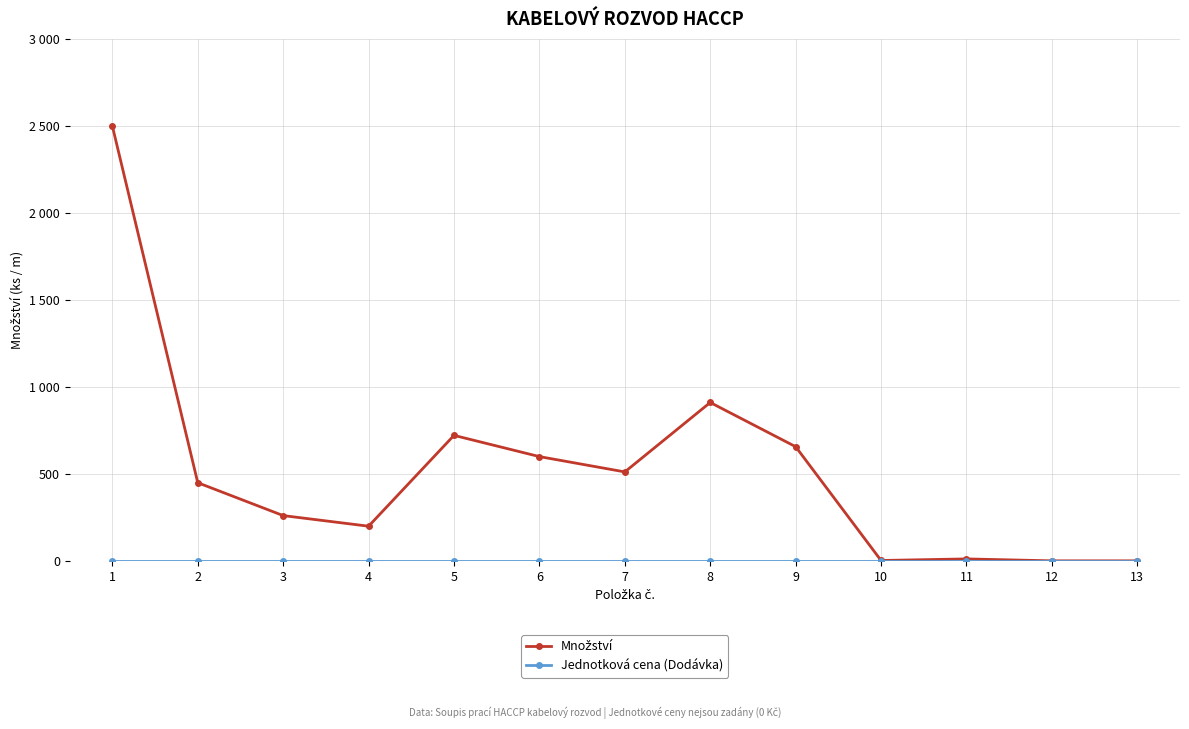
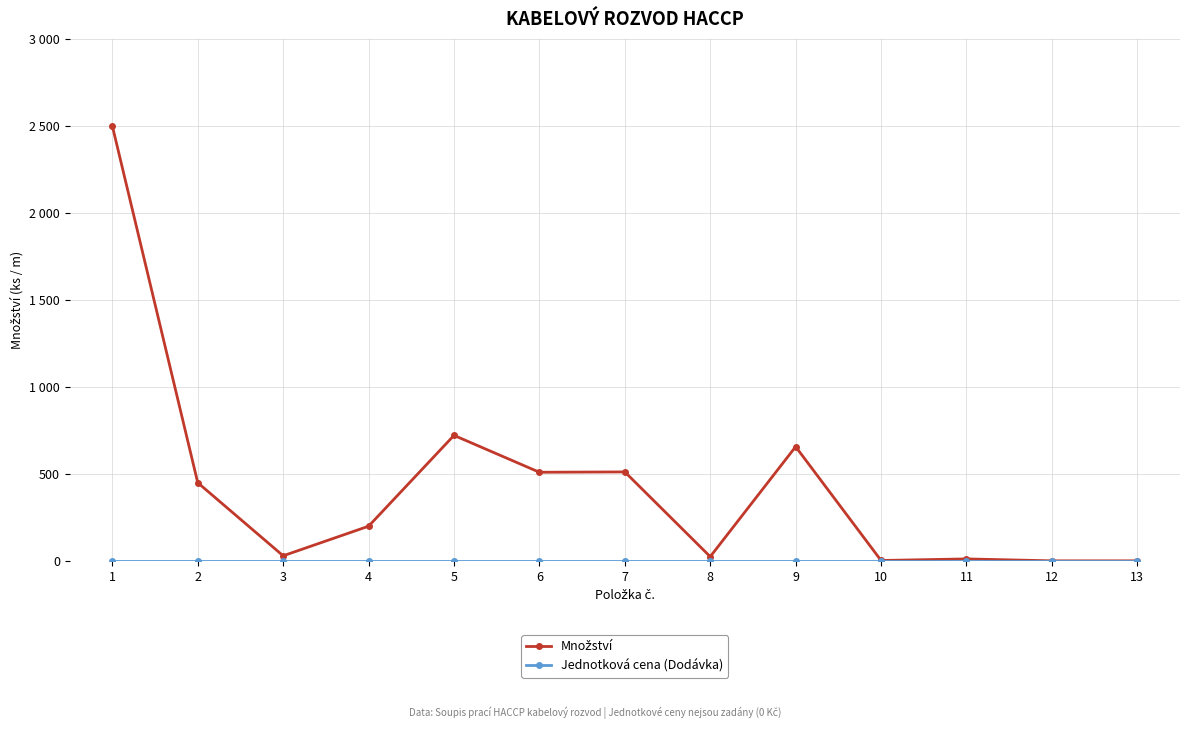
  {
    "Množství": {
      "1": 2500,
      "2": 450,
-     "3": 260,
+     "3": 30,
      "4": 200,
      "5": 720,
-     "6": 600,
+     "6": 510,
      "7": 510,
-     "8": 910,
+     "8": 30,
      "9": 660
    },
    "Jednotková cena (Dodávka)": {
      "1": 0,
      "2": 0,
      "3": 0,
      "4": 0,
      "5": 0,
      "6": 0,
      "7": 0,
      "8": 0,
      "9": 0
    }
  }
